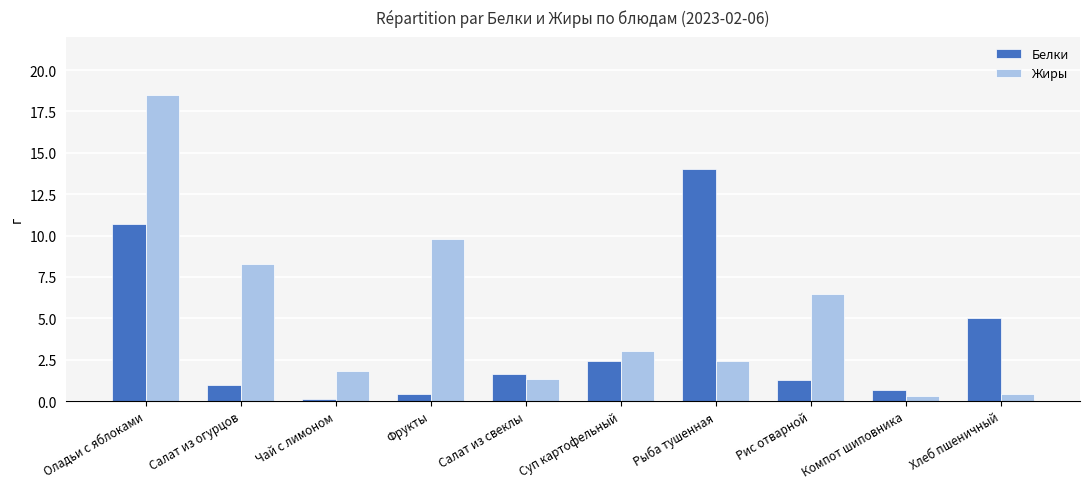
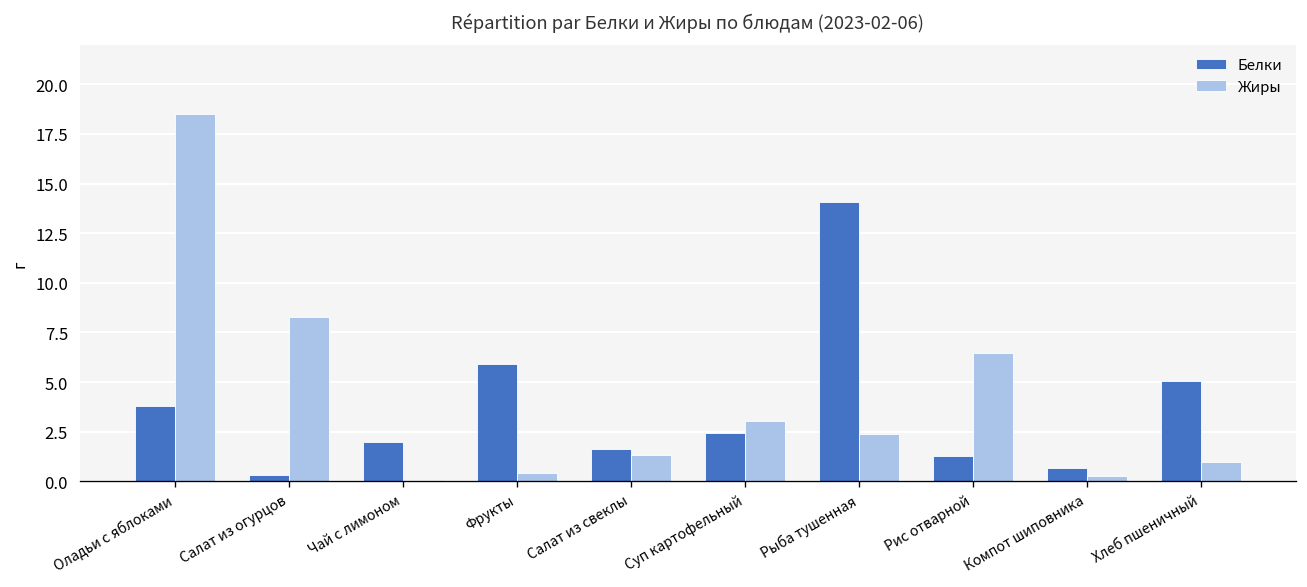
  {
    "Белки": {
-     "Оладьи с яблоками": 10.7,
-     "Салат из огурцов": 1.0,
-     "Чай с лимоном": 0.1,
-     "Фрукты": 0.4,
+     "Оладьи с яблоками": 3.8,
+     "Салат из огурцов": 0.3,
+     "Чай с лимоном": 2.0,
+     "Фрукты": 5.9,
      "Салат из свеклы": 1.7,
      "Суп картофельный": 2.4,
      "Рыба тушенная": 14.1,
      "Рис отварной": 1.3,
      "Компот шиповника": 0.7,
      "Хлеб пшеничный": 5.0
    },
    "Жиры": {
      "Оладьи с яблоками": 18.5,
      "Салат из огурцов": 8.3,
-     "Чай с лимоном": 1.8,
-     "Фрукты": 9.8,
+     "Чай с лимоном": 0.1,
+     "Фрукты": 0.4,
      "Салат из свеклы": 1.3,
      "Суп картофельный": 3.1,
      "Рыба тушенная": 2.4,
      "Рис отварной": 6.5,
      "Компот шиповника": 0.3,
-     "Хлеб пшеничный": 0.4
+     "Хлеб пшеничный": 1.0
    }
  }
